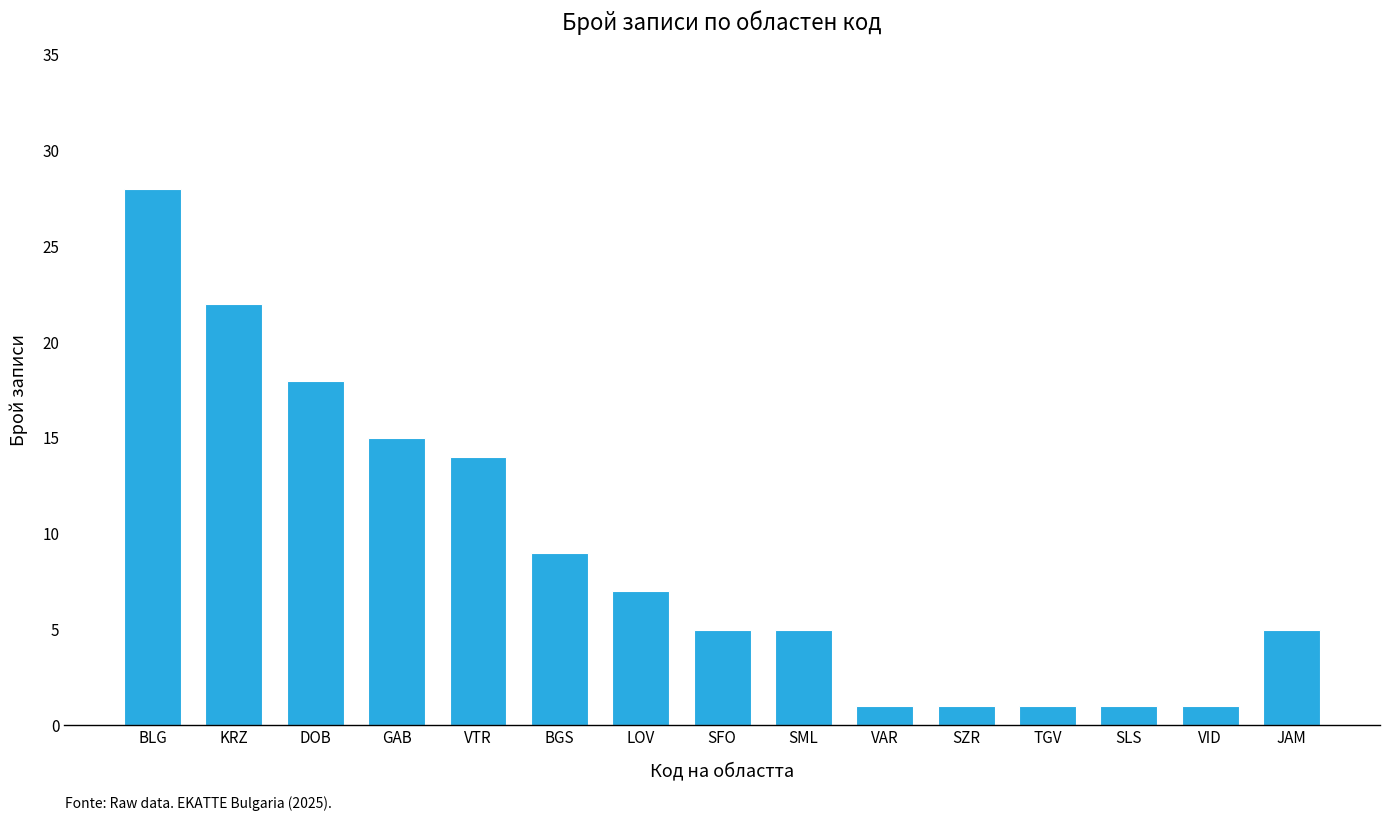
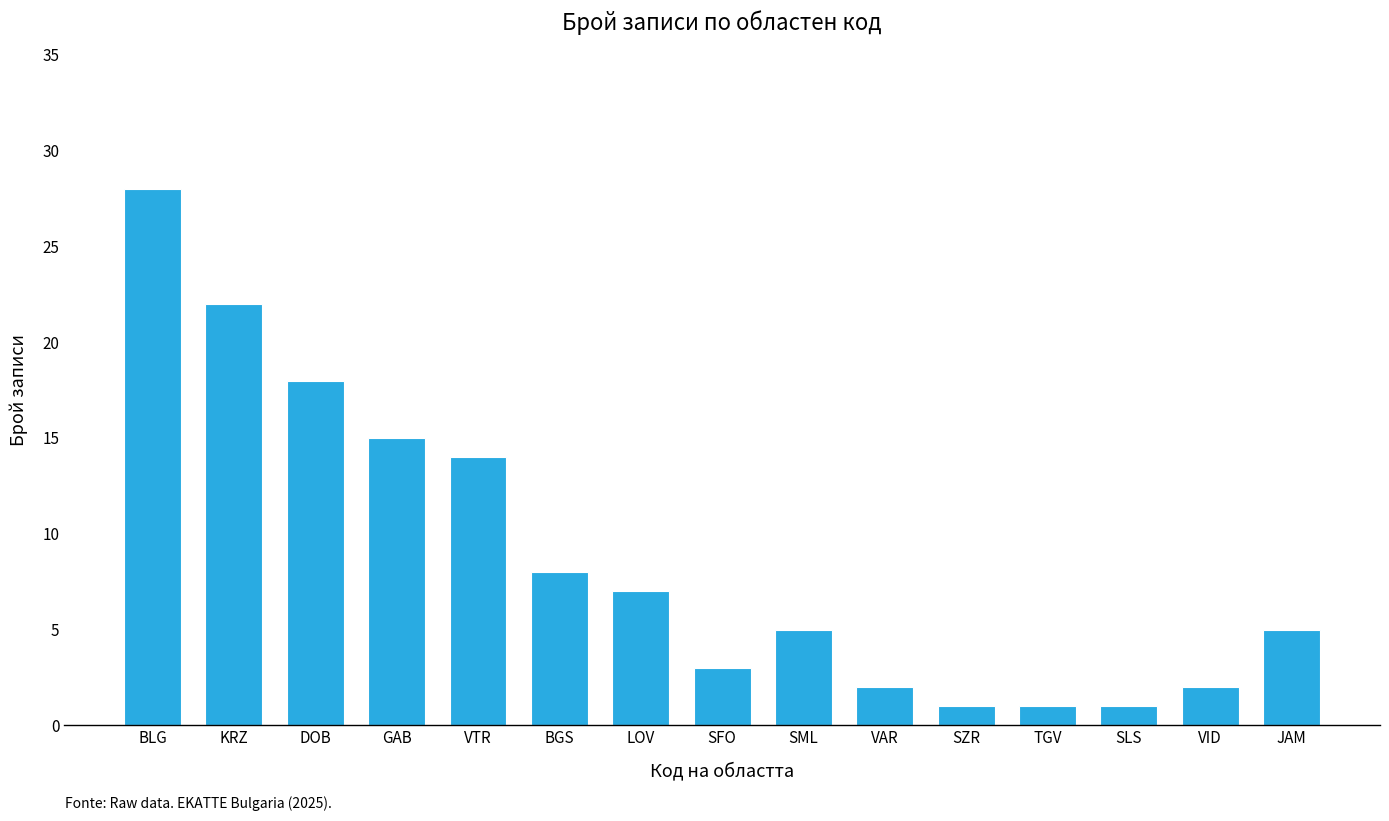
  {
    "BLG": 28,
    "KRZ": 22,
    "DOB": 18,
    "GAB": 15,
    "VTR": 14,
-   "BGS": 9,
+   "BGS": 8,
    "LOV": 7,
-   "SFO": 5,
+   "SFO": 3,
    "SML": 5,
-   "VAR": 1,
+   "VAR": 2,
    "SZR": 1,
    "TGV": 1,
    "SLS": 1,
-   "VID": 1,
+   "VID": 2,
    "JAM": 5
  }
